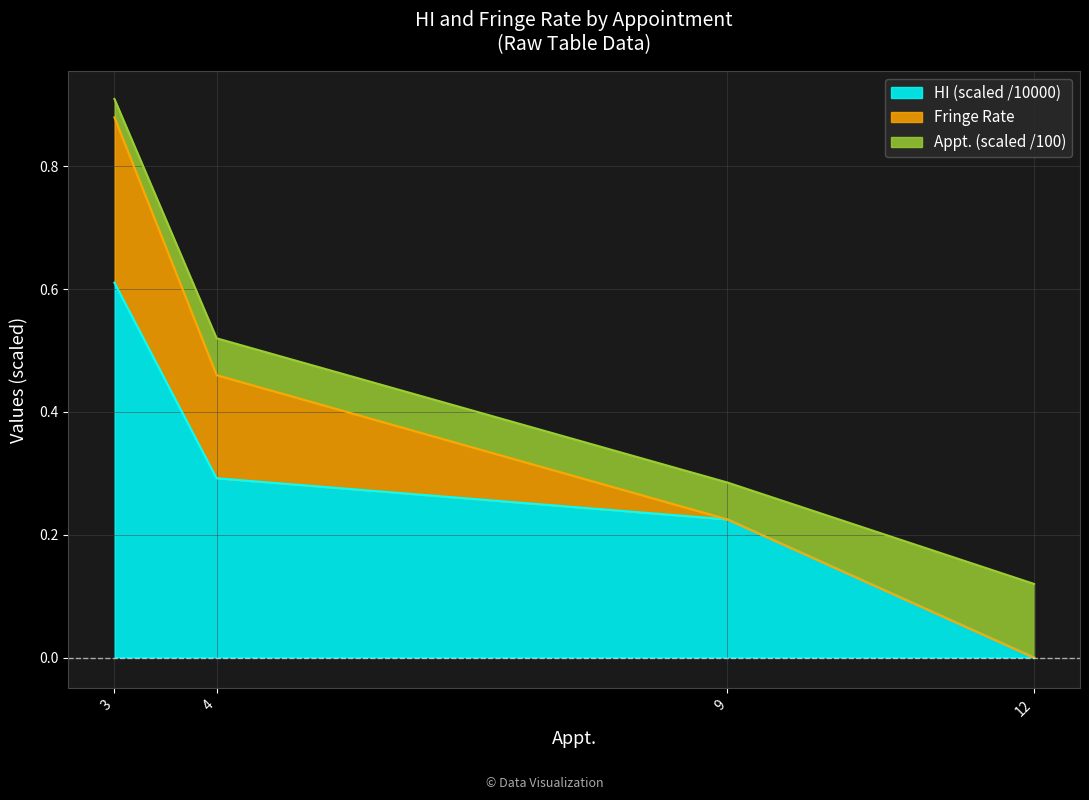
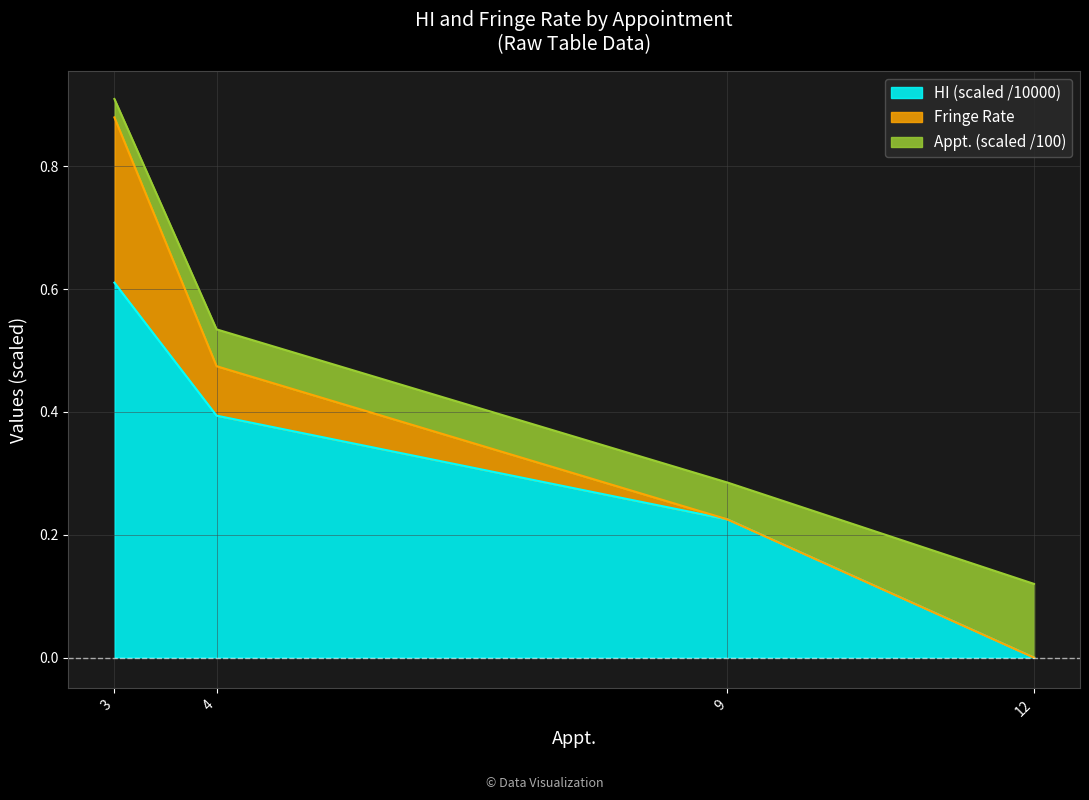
  {
    "HI (scaled /10000)": {
      "3": 0.61,
-     "4": 0.29
+     "4": 0.39
    },
    "Fringe Rate": {
      "3": 0.27,
-     "4": 0.17
+     "4": 0.08
    },
    "Appt. (scaled /100)": {
      "3": 0.03,
      "4": 0.06,
      "9": 0.06,
      "12": 0.12
    }
  }
